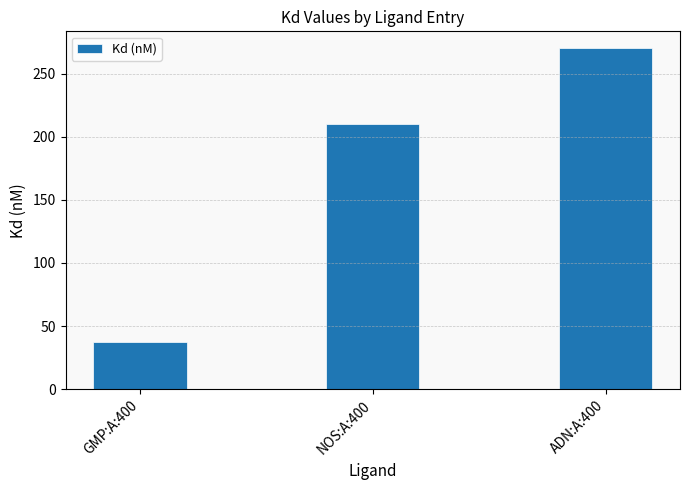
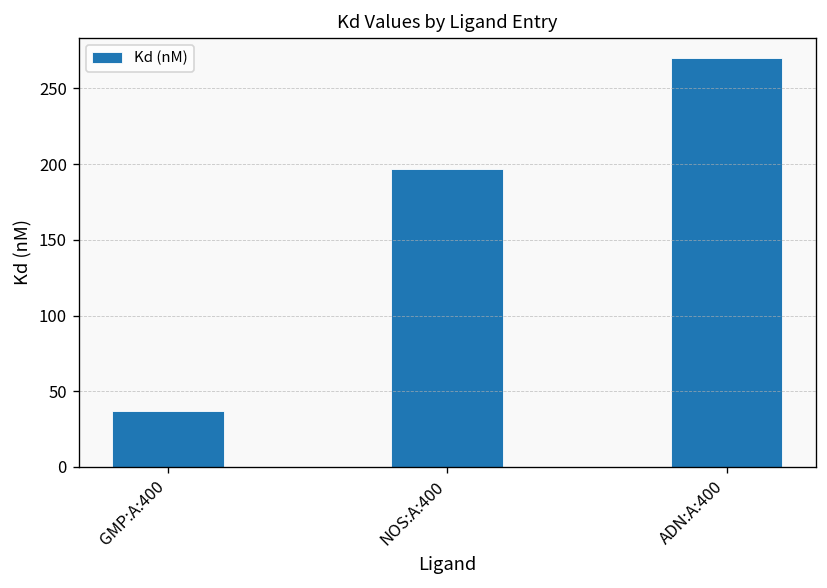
  {
    "GMP:A:400": 37,
-   "NOS:A:400": 210,
+   "NOS:A:400": 197,
    "ADN:A:400": 270
  }
